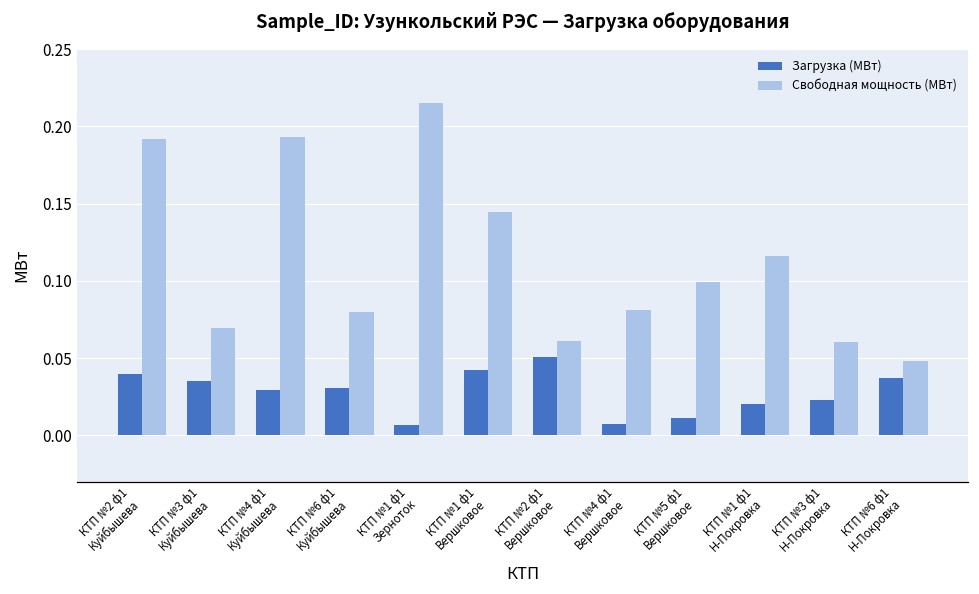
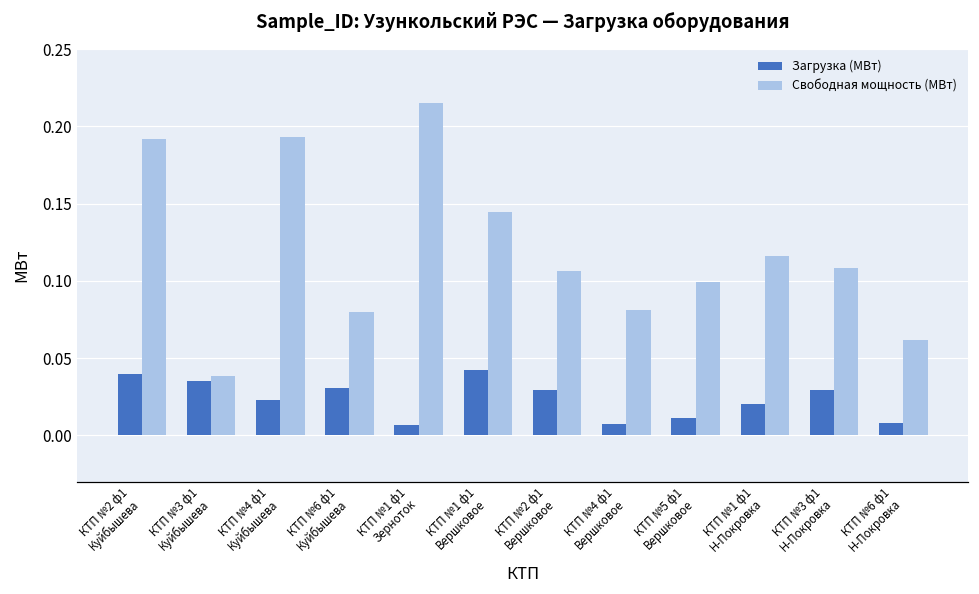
  {
    "Загрузка (МВт)": {
      "КТП №2 ф1 Куйбышева": 0.040,
      "КТП №3 ф1 Куйбышева": 0.035,
-     "КТП №4 ф1 Куйбышева": 0.029,
+     "КТП №4 ф1 Куйбышева": 0.023,
      "КТП №6 ф1 Куйбышева": 0.031,
      "КТП №1 ф1 Зерноток": 0.006,
      "КТП №1 ф1 Вершковое": 0.042,
-     "КТП №2 ф1 Вершковое": 0.050,
+     "КТП №2 ф1 Вершковое": 0.029,
      "КТП №4 ф1 Вершковое": 0.007,
      "КТП №5 ф1 Вершковое": 0.011,
      "КТП №1 ф1 Н-Покровка": 0.020,
-     "КТП №3 ф1 Н-Покровка": 0.023,
-     "КТП №6 ф1 Н-Покровка": 0.037
+     "КТП №3 ф1 Н-Покровка": 0.029,
+     "КТП №6 ф1 Н-Покровка": 0.008
    },
    "Свободная мощность (МВт)": {
      "КТП №2 ф1 Куйбышева": 0.192,
-     "КТП №3 ф1 Куйбышева": 0.070,
+     "КТП №3 ф1 Куйбышева": 0.038,
      "КТП №4 ф1 Куйбышева": 0.193,
      "КТП №6 ф1 Куйбышева": 0.080,
      "КТП №1 ф1 Зерноток": 0.215,
      "КТП №1 ф1 Вершковое": 0.144,
-     "КТП №2 ф1 Вершковое": 0.061,
+     "КТП №2 ф1 Вершковое": 0.106,
      "КТП №4 ф1 Вершковое": 0.081,
      "КТП №5 ф1 Вершковое": 0.099,
      "КТП №1 ф1 Н-Покровка": 0.116,
-     "КТП №3 ф1 Н-Покровка": 0.061,
-     "КТП №6 ф1 Н-Покровка": 0.048
+     "КТП №3 ф1 Н-Покровка": 0.108,
+     "КТП №6 ф1 Н-Покровка": 0.062
    }
  }
